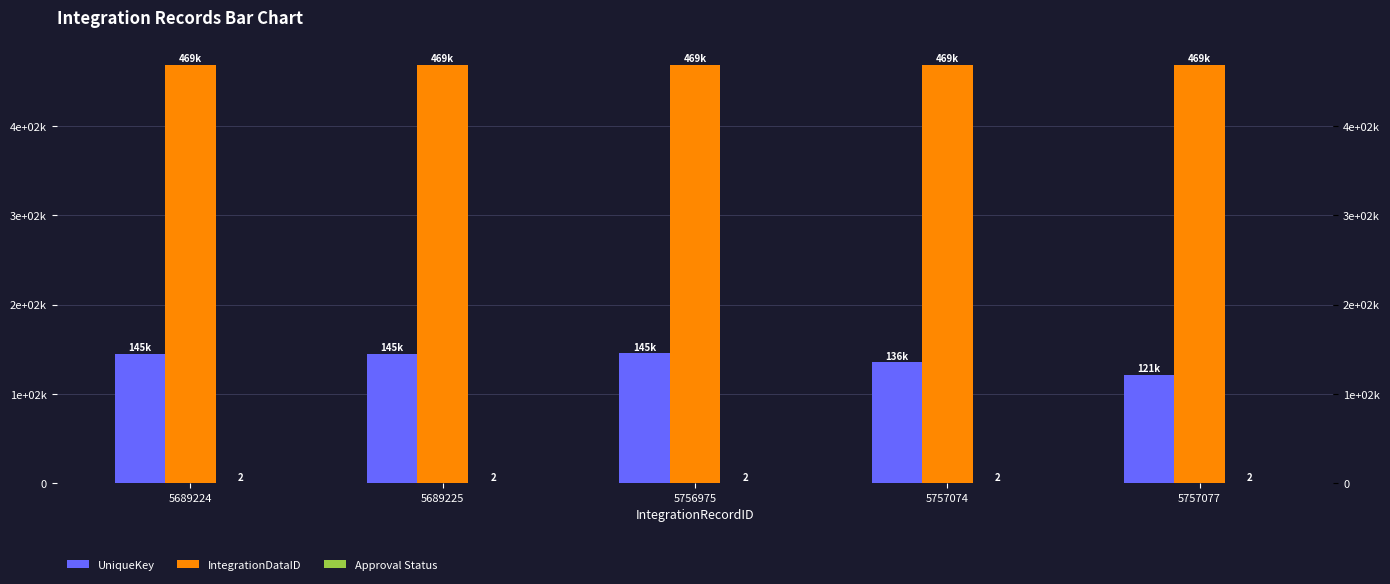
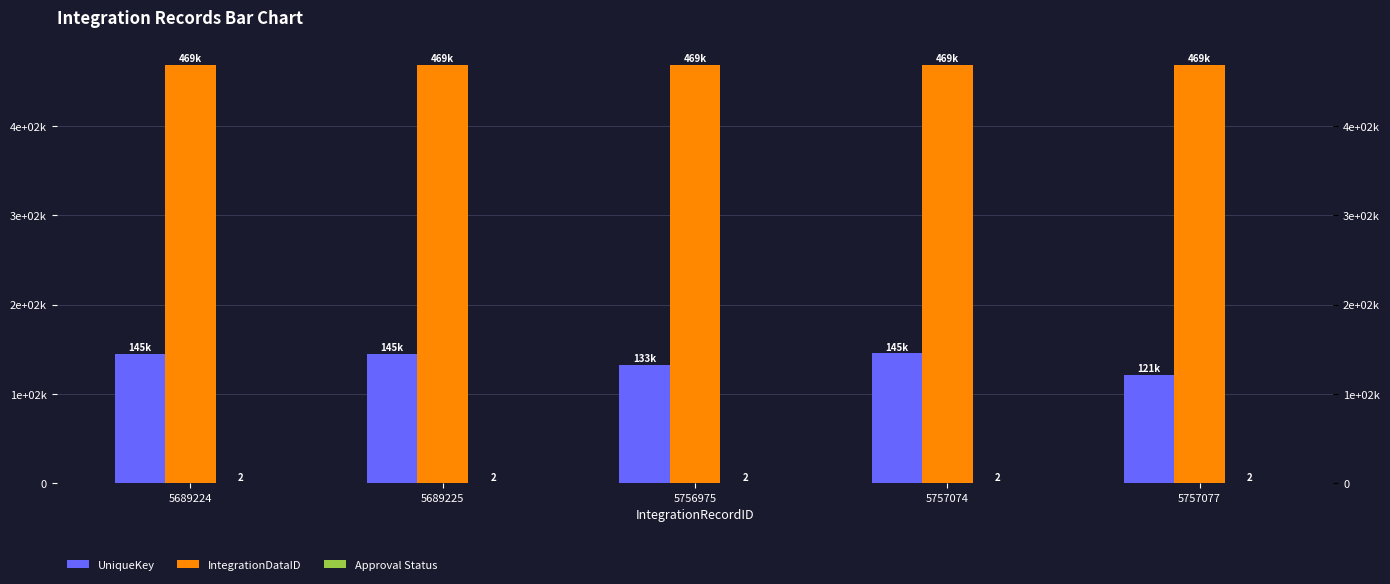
  {
    "UniqueKey": {
      "5689224": "145k",
      "5689225": "145k",
-     "5756975": "145k",
-     "5757074": "136k",
+     "5756975": "133k",
+     "5757074": "145k",
      "5757077": "121k"
    },
    "IntegrationDataID": {
      "5689224": "469k",
      "5689225": "469k",
      "5756975": "469k",
      "5757074": "469k",
      "5757077": "469k"
    },
    "Approval Status": {
      "5689224": "2",
      "5689225": "2",
      "5756975": "2",
      "5757074": "2",
      "5757077": "2"
    }
  }
